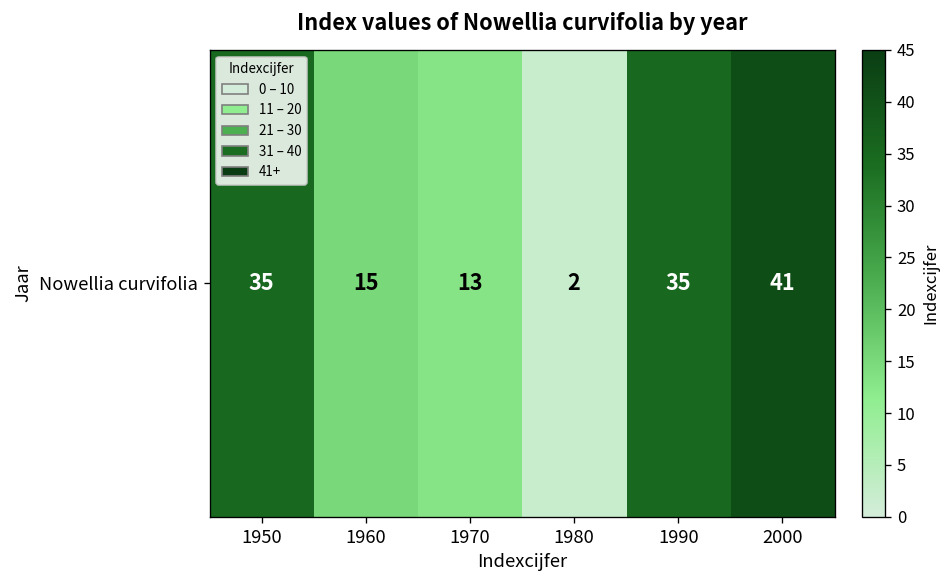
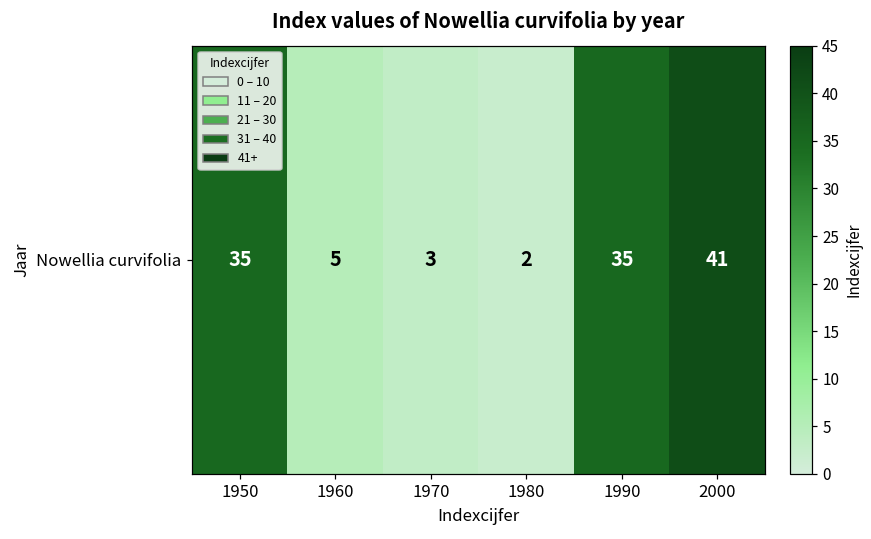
  {
    "Nowellia curvifolia": {
      "1950": 35,
-     "1960": 15,
-     "1970": 13,
+     "1960": 5,
+     "1970": 3,
      "1980": 2,
      "1990": 35,
      "2000": 41
    }
  }
